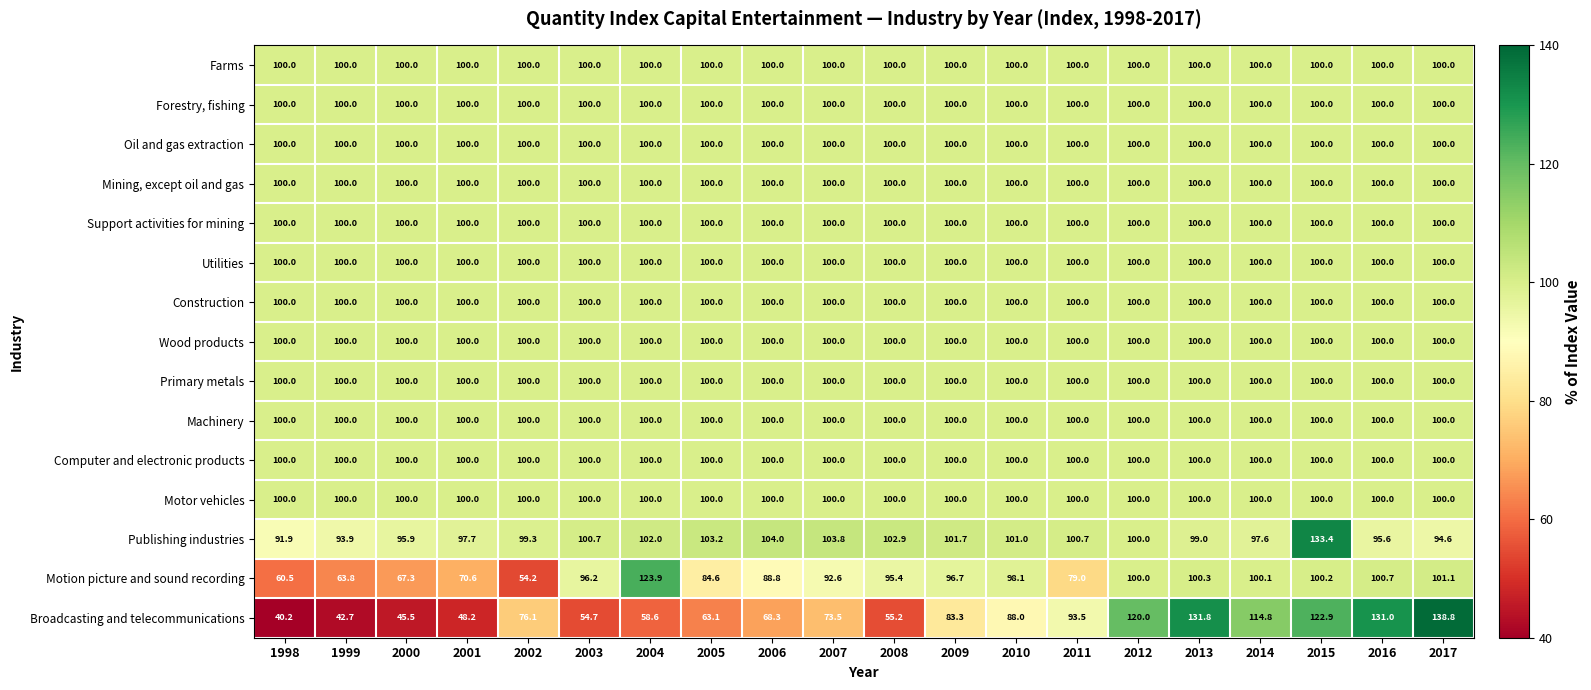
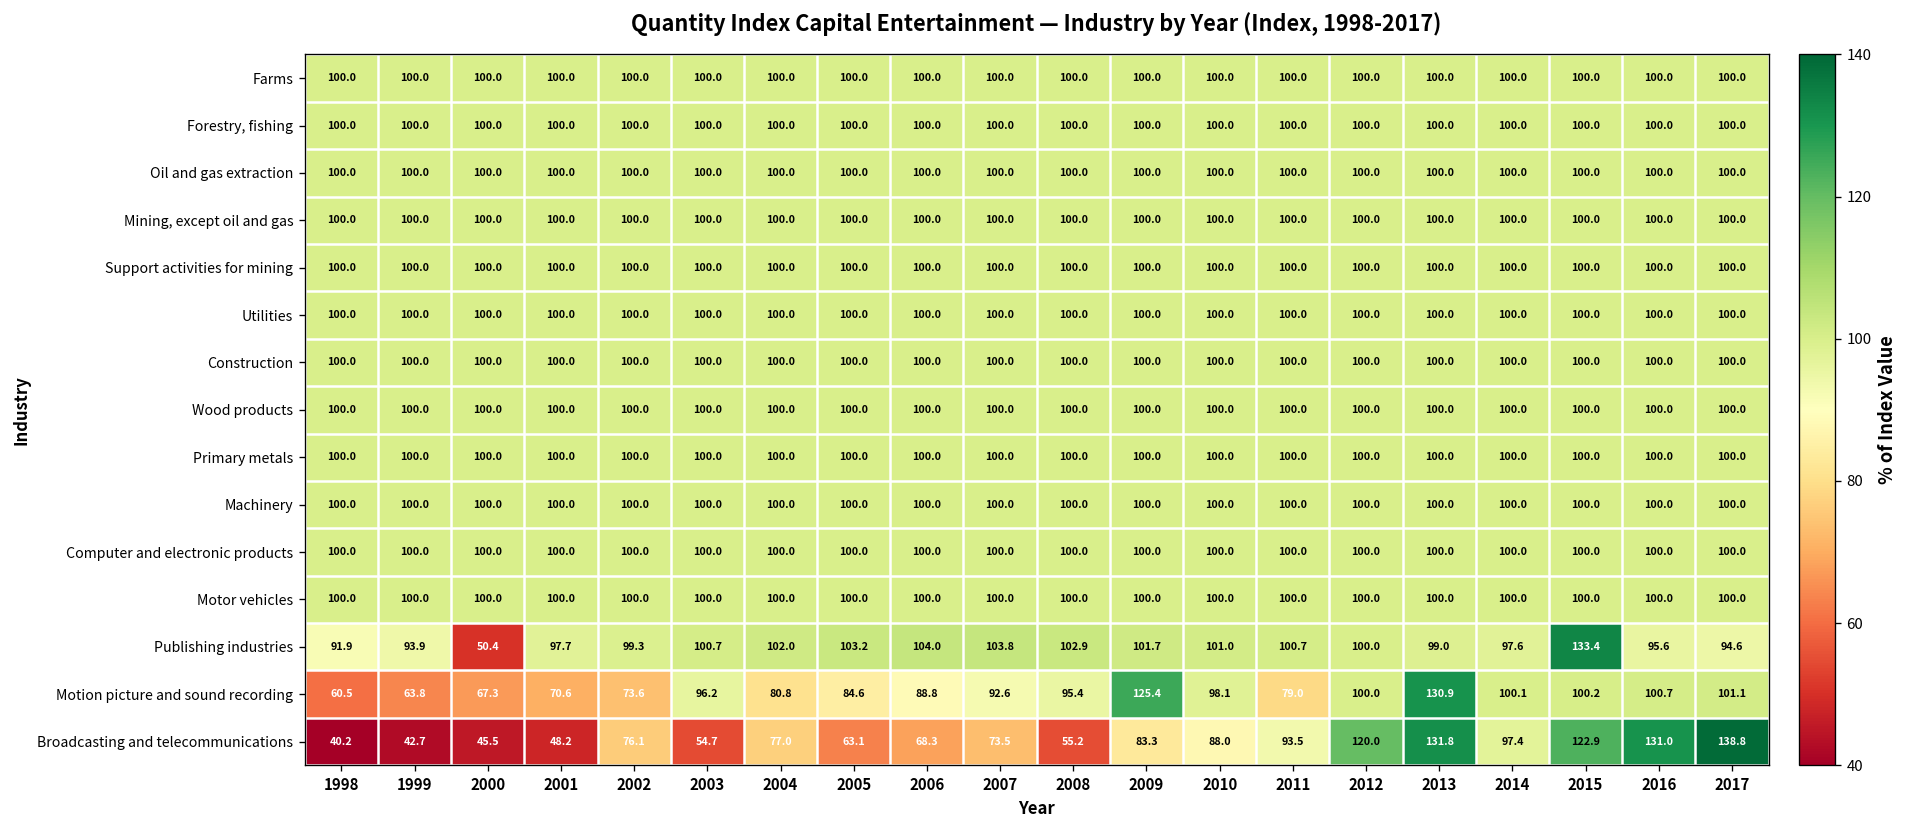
  {
    "Publishing industries": {
      "1998": 91.9,
      "1999": 93.9,
-     "2000": 95.9,
+     "2000": 50.4,
      "2001": 97.7,
      "2002": 99.3,
      "2003": 100.7,
      "2004": 102.0,
      "2005": 103.2,
      "2006": 104.0,
      "2007": 103.8,
      "2008": 102.9,
      "2009": 101.7,
      "2010": 101.0,
      "2011": 100.7,
      "2012": 100.0,
      "2013": 99.0,
      "2014": 97.6,
      "2015": 133.4,
      "2016": 95.6,
      "2017": 94.6
    },
    "Motion picture and sound recording": {
      "1998": 60.5,
      "1999": 63.8,
      "2000": 67.3,
      "2001": 70.6,
-     "2002": 54.2,
+     "2002": 73.6,
      "2003": 96.2,
-     "2004": 123.9,
+     "2004": 80.8,
      "2005": 84.6,
      "2006": 88.8,
      "2007": 92.6,
      "2008": 95.4,
-     "2009": 96.7,
+     "2009": 125.4,
      "2010": 98.1,
      "2011": 79.0,
      "2012": 100.0,
-     "2013": 100.3,
+     "2013": 130.9,
      "2014": 100.1,
      "2015": 100.2,
      "2016": 100.7,
      "2017": 101.1
    },
    "Broadcasting and telecommunications": {
      "1998": 40.2,
      "1999": 42.7,
      "2000": 45.5,
      "2001": 48.2,
      "2002": 76.1,
      "2003": 54.7,
-     "2004": 58.6,
+     "2004": 77.0,
      "2005": 63.1,
      "2006": 68.3,
      "2007": 73.5,
      "2008": 55.2,
      "2009": 83.3,
      "2010": 88.0,
      "2011": 93.5,
      "2012": 120.0,
      "2013": 131.8,
-     "2014": 114.8,
+     "2014": 97.4,
      "2015": 122.9,
      "2016": 131.0,
      "2017": 138.8
    }
  }
